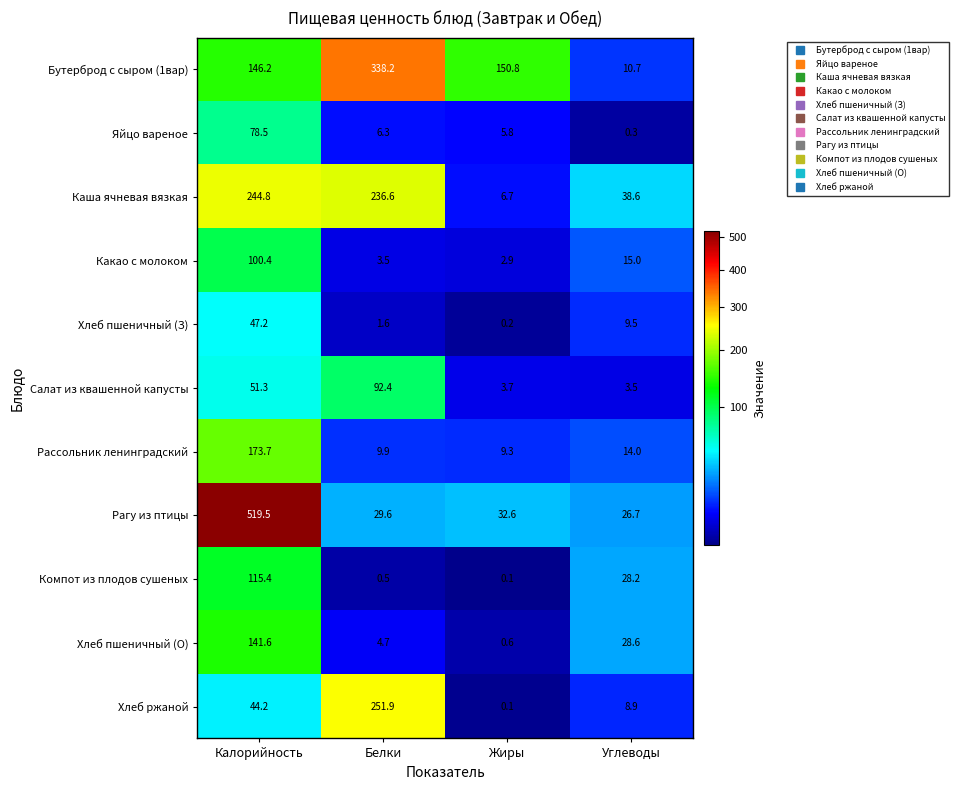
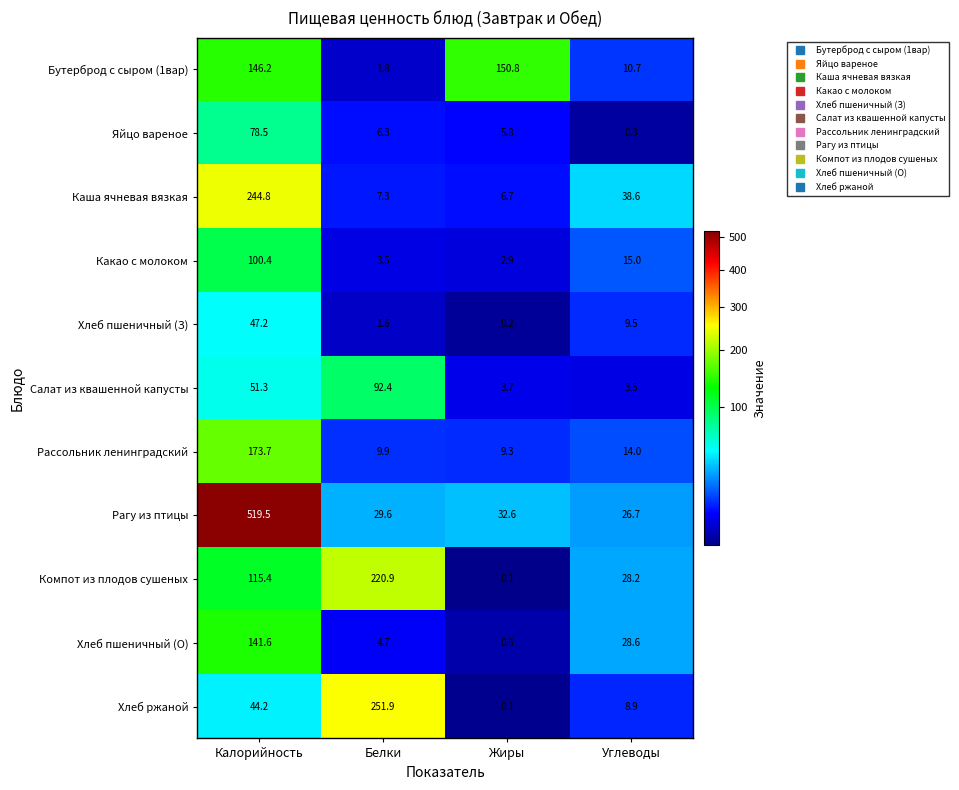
  {
    "Бутерброд с сыром (1вар)": {
      "Калорийность": 146.2,
-     "Белки": 338.2,
+     "Белки": 1.8,
      "Жиры": 150.8,
      "Углеводы": 10.7
    },
    "Яйцо вареное": {
      "Калорийность": 78.5,
      "Белки": 6.3,
      "Жиры": 5.8,
      "Углеводы": 0.3
    },
    "Каша ячневая вязкая": {
      "Калорийность": 244.8,
-     "Белки": 236.6,
+     "Белки": 7.3,
      "Жиры": 6.7,
      "Углеводы": 38.6
    },
    "Какао с молоком": {
      "Калорийность": 100.4,
      "Белки": 3.5,
      "Жиры": 2.9,
      "Углеводы": 15.0
    },
    "Хлеб пшеничный (З)": {
      "Калорийность": 47.2,
      "Белки": 1.6,
      "Жиры": 0.2,
      "Углеводы": 9.5
    },
    "Салат из квашенной капусты": {
      "Калорийность": 51.3,
      "Белки": 92.4,
      "Жиры": 3.7,
      "Углеводы": 3.5
    },
    "Рассольник ленинградский": {
      "Калорийность": 173.7,
      "Белки": 9.9,
      "Жиры": 9.3,
      "Углеводы": 14.0
    },
    "Рагу из птицы": {
      "Калорийность": 519.5,
      "Белки": 29.6,
      "Жиры": 32.6,
      "Углеводы": 26.7
    },
    "Компот из плодов сушеных": {
      "Калорийность": 115.4,
-     "Белки": 0.5,
+     "Белки": 220.9,
      "Жиры": 0.1,
      "Углеводы": 28.2
    },
    "Хлеб пшеничный (О)": {
      "Калорийность": 141.6,
      "Белки": 4.7,
      "Жиры": 0.6,
      "Углеводы": 28.6
    },
    "Хлеб ржаной": {
      "Калорийность": 44.2,
      "Белки": 251.9,
      "Жиры": 0.1,
      "Углеводы": 8.9
    }
  }
